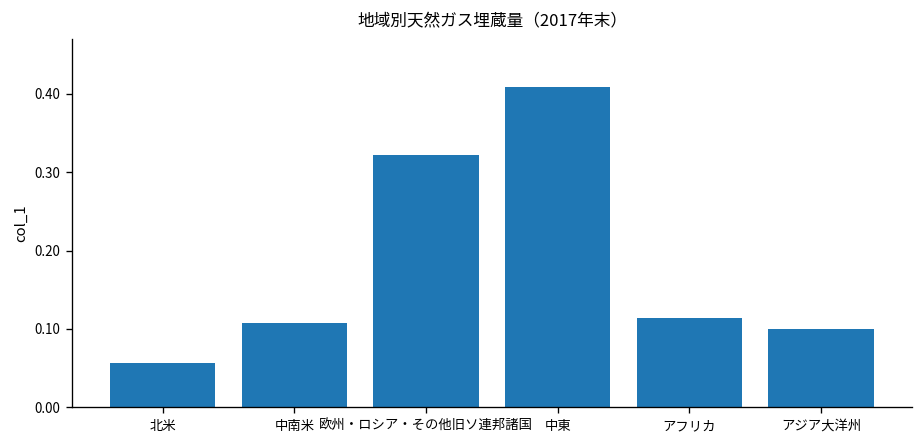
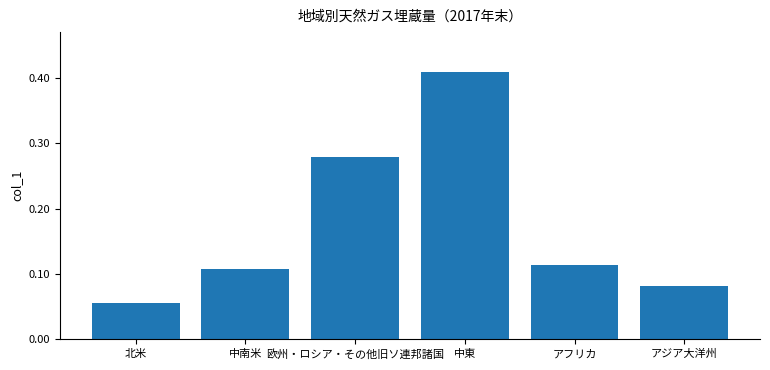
  {
    "北米": 0.06,
    "中南米": 0.11,
-   "欧州・ロシア・その他旧ソ連邦諸国": 0.32,
+   "欧州・ロシア・その他旧ソ連邦諸国": 0.28,
    "中東": 0.41,
    "アフリカ": 0.11,
-   "アジア大洋州": 0.10
+   "アジア大洋州": 0.08
  }
